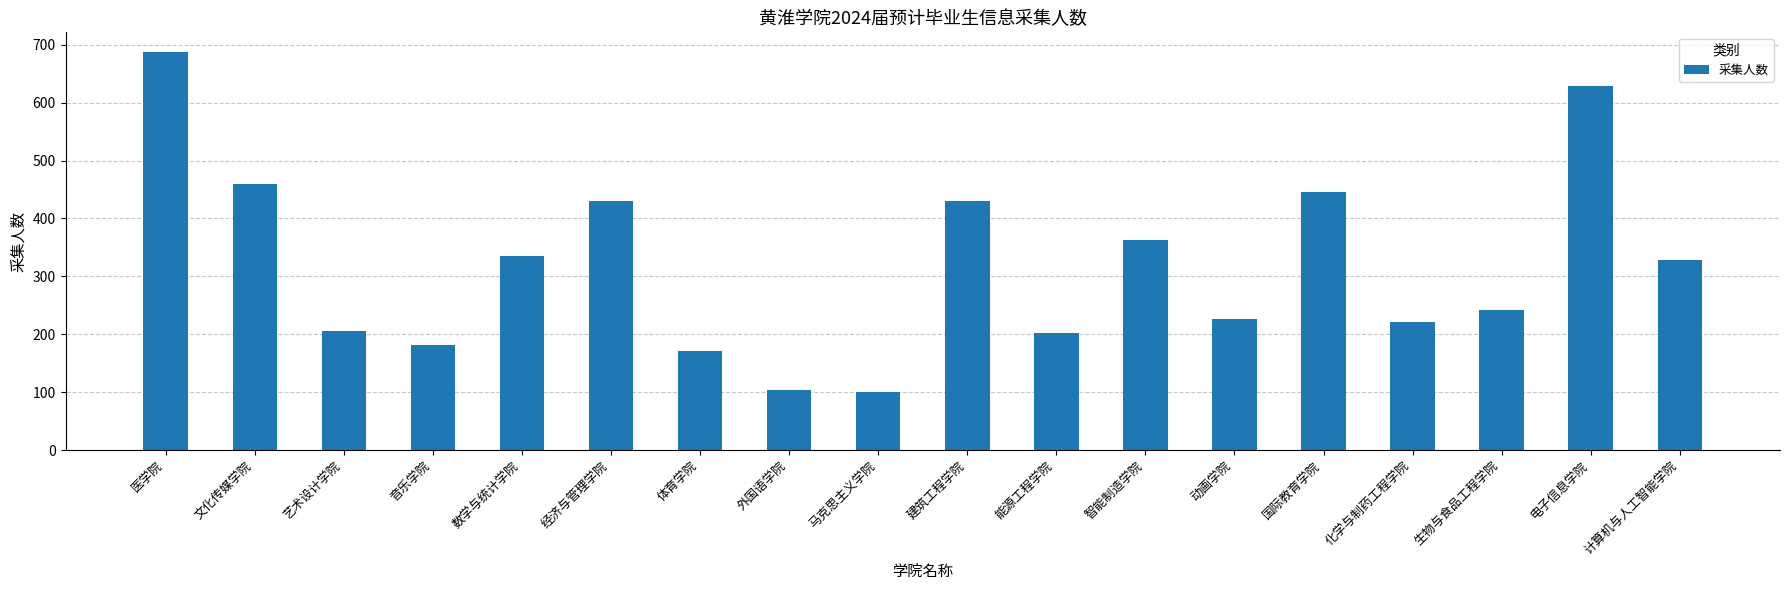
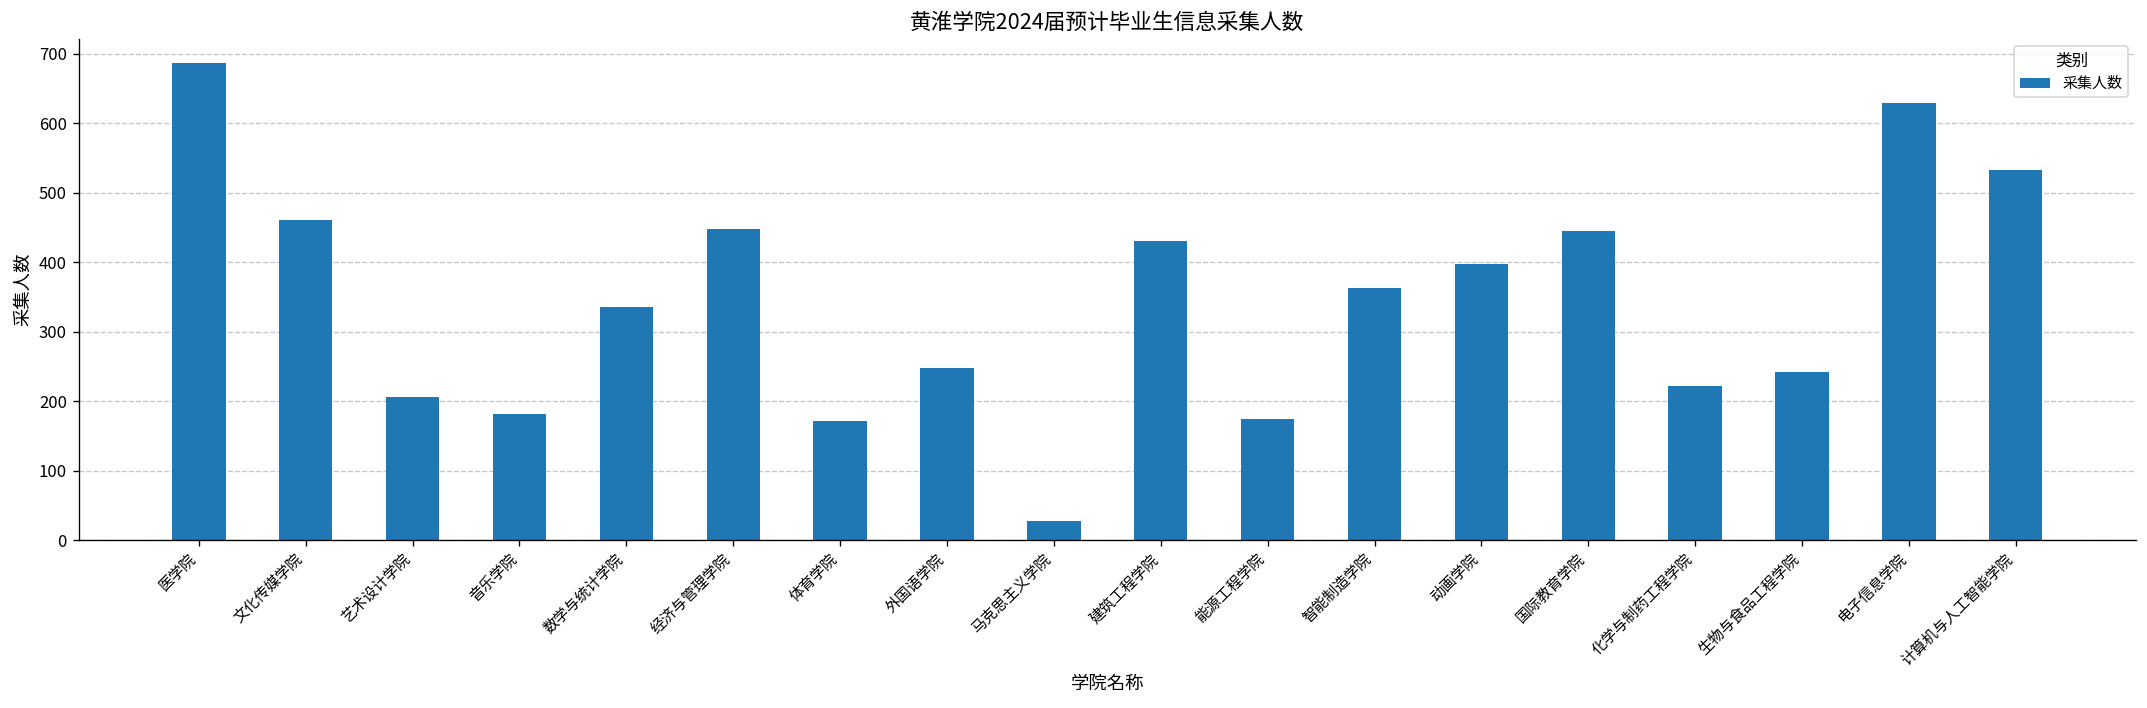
  {
    "医学院": 690,
    "文化传媒学院": 460,
    "艺术设计学院": 210,
    "音乐学院": 180,
    "数学与统计学院": 340,
-   "经济与管理学院": 430,
+   "经济与管理学院": 450,
    "体育学院": 170,
-   "外国语学院": 100,
-   "马克思主义学院": 100,
+   "外国语学院": 250,
+   "马克思主义学院": 30,
    "建筑工程学院": 430,
-   "能源工程学院": 200,
+   "能源工程学院": 180,
    "智能制造学院": 360,
-   "动画学院": 230,
+   "动画学院": 400,
    "国际教育学院": 450,
    "化学与制药工程学院": 220,
    "生物与食品工程学院": 240,
    "电子信息学院": 630,
-   "计算机与人工智能学院": 330
+   "计算机与人工智能学院": 530
  }
